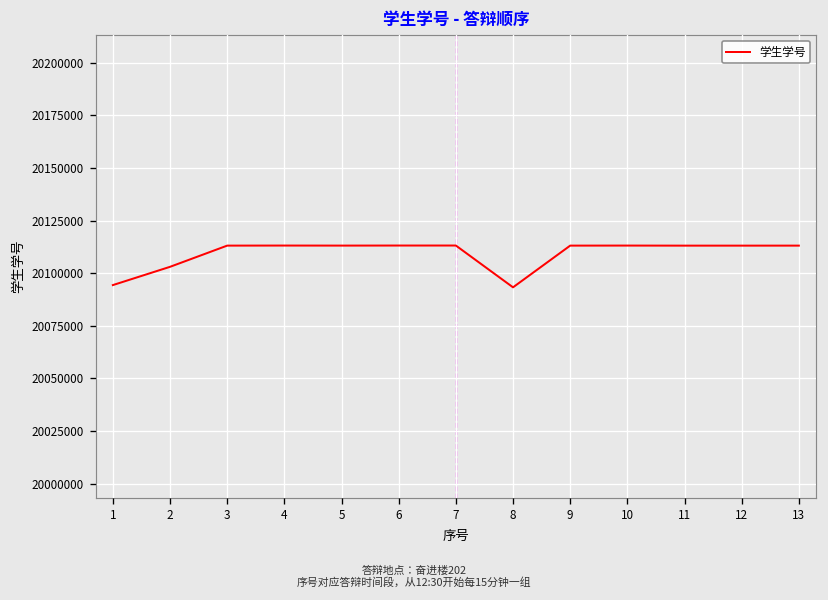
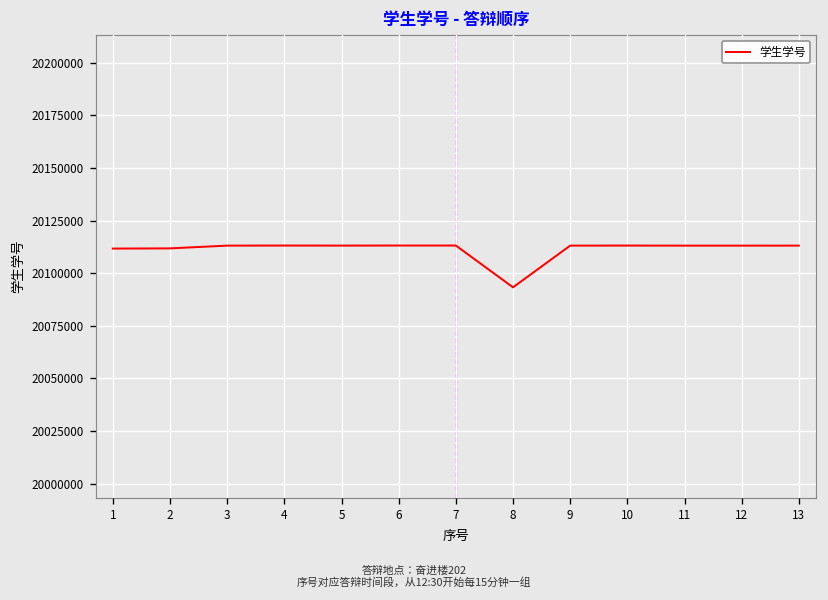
  {
-   "1": 20094000,
-   "2": 20103000,
+   "1": 20112000,
+   "2": 20112000,
    "3": 20113000,
    "4": 20113000,
    "5": 20113000,
    "6": 20113000,
    "7": 20113000,
    "8": 20093000,
    "9": 20113000,
    "10": 20113000,
    "11": 20113000,
    "12": 20113000,
    "13": 20113000
  }
